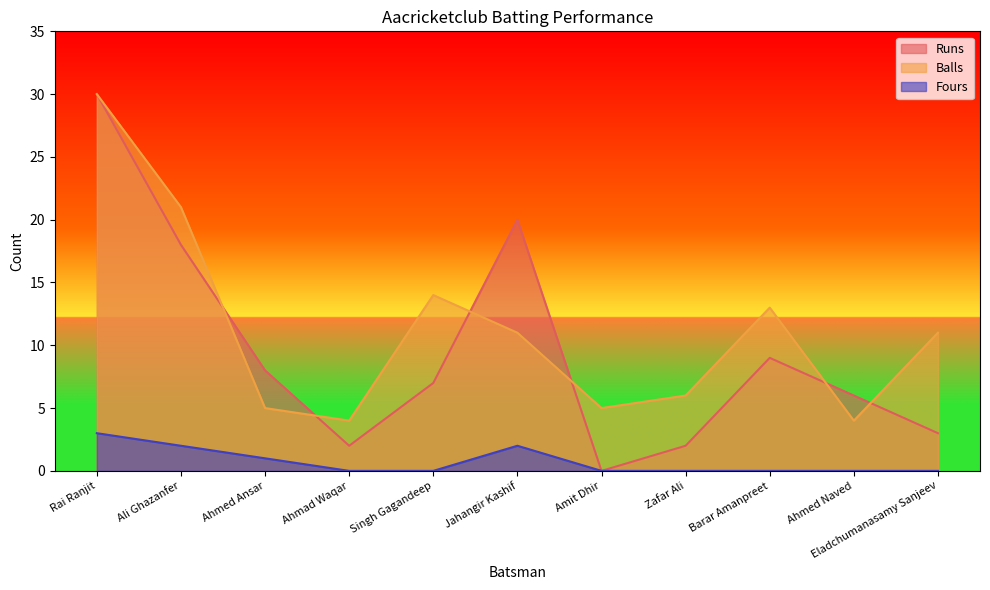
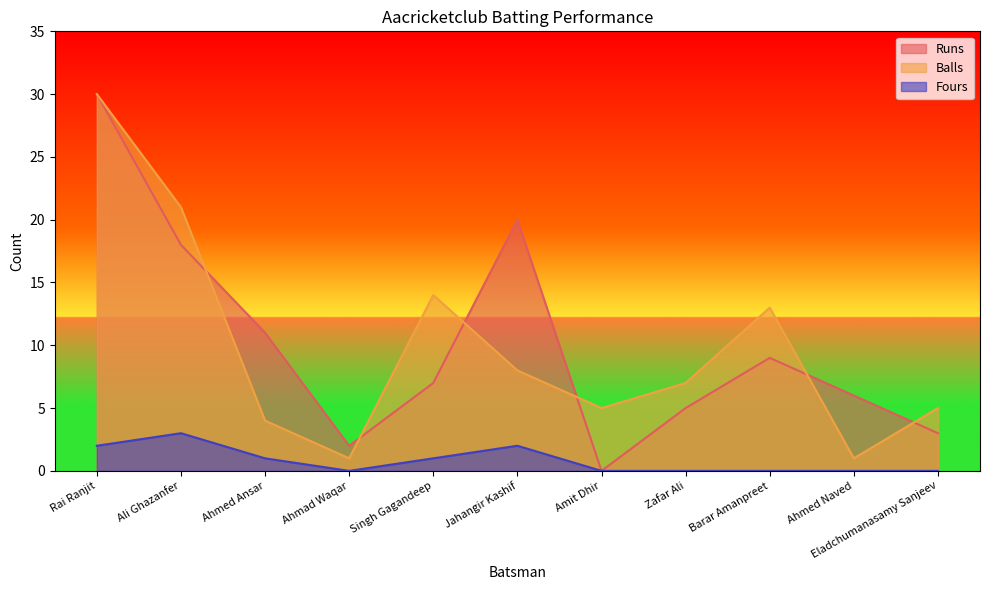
  {
    "Runs": {
      "Ali Ghazanfer": 18,
-     "Ahmed Ansar": 8,
+     "Ahmed Ansar": 11,
      "Ahmad Waqar": 2,
      "Singh Gagandeep": 7,
      "Jahangir Kashif": 20,
-     "Zafar Ali": 2,
+     "Zafar Ali": 5,
      "Barar Amanpreet": 9,
      "Ahmed Naved": 6,
      "Eladchumanasamy Sanjeev": 3
    },
    "Balls": {
      "Ali Ghazanfer": 21,
-     "Ahmed Ansar": 5,
-     "Ahmad Waqar": 4,
+     "Ahmed Ansar": 4,
+     "Ahmad Waqar": 1,
      "Singh Gagandeep": 14,
-     "Jahangir Kashif": 11,
+     "Jahangir Kashif": 8,
      "Amit Dhir": 5,
-     "Zafar Ali": 6,
+     "Zafar Ali": 7,
      "Barar Amanpreet": 13,
-     "Ahmed Naved": 4,
-     "Eladchumanasamy Sanjeev": 11
+     "Ahmed Naved": 1,
+     "Eladchumanasamy Sanjeev": 5
    },
    "Fours": {
-     "Rai Ranjit": 3,
-     "Ali Ghazanfer": 2,
+     "Rai Ranjit": 2,
+     "Ali Ghazanfer": 3,
      "Ahmed Ansar": 1,
      "Ahmad Waqar": 0,
-     "Singh Gagandeep": 0,
+     "Singh Gagandeep": 1,
      "Jahangir Kashif": 2,
      "Zafar Ali": 0,
      "Barar Amanpreet": 0,
      "Ahmed Naved": 0,
      "Eladchumanasamy Sanjeev": 0
    }
  }
